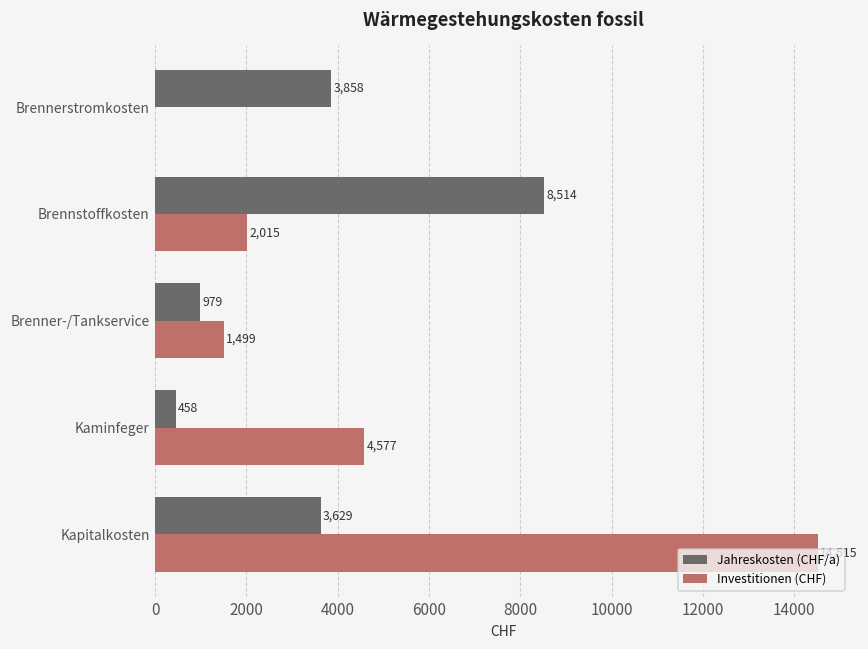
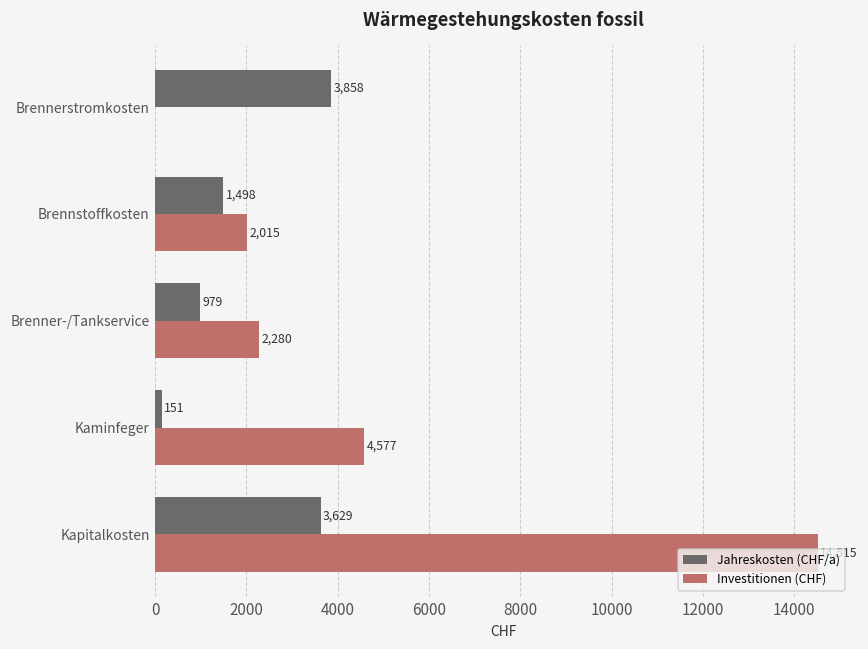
  {
    "Jahreskosten (CHF/a)": {
      "Brennerstromkosten": "3,858",
-     "Brennstoffkosten": "8,514",
+     "Brennstoffkosten": "1,498",
      "Brenner-/Tankservice": "979",
-     "Kaminfeger": "458",
+     "Kaminfeger": "151",
      "Kapitalkosten": "3,629"
    },
    "Investitionen (CHF)": {
      "Brennstoffkosten": "2,015",
-     "Brenner-/Tankservice": "1,499",
+     "Brenner-/Tankservice": "2,280",
      "Kaminfeger": "4,577"
    }
  }
